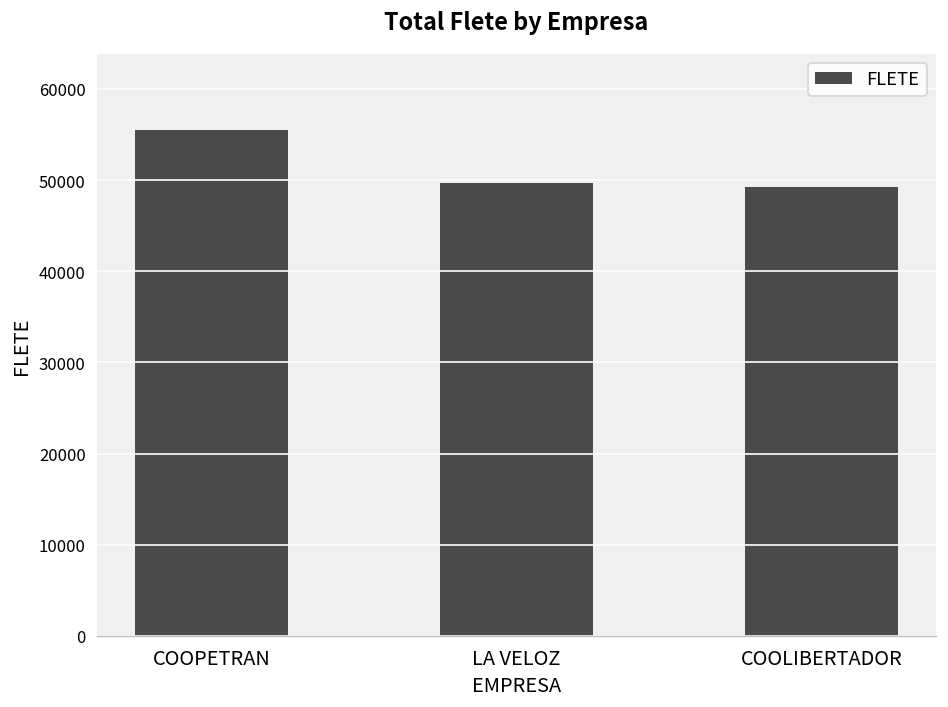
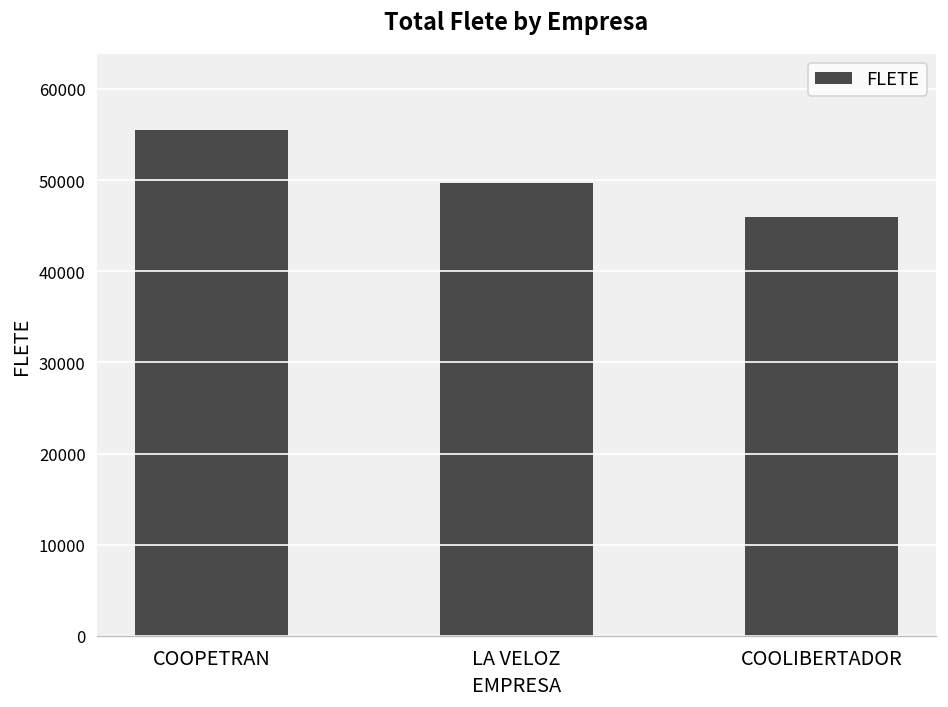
  {
    "COOPETRAN": 56000,
    "LA VELOZ": 50000,
-   "COOLIBERTADOR": 49000
+   "COOLIBERTADOR": 46000
  }
